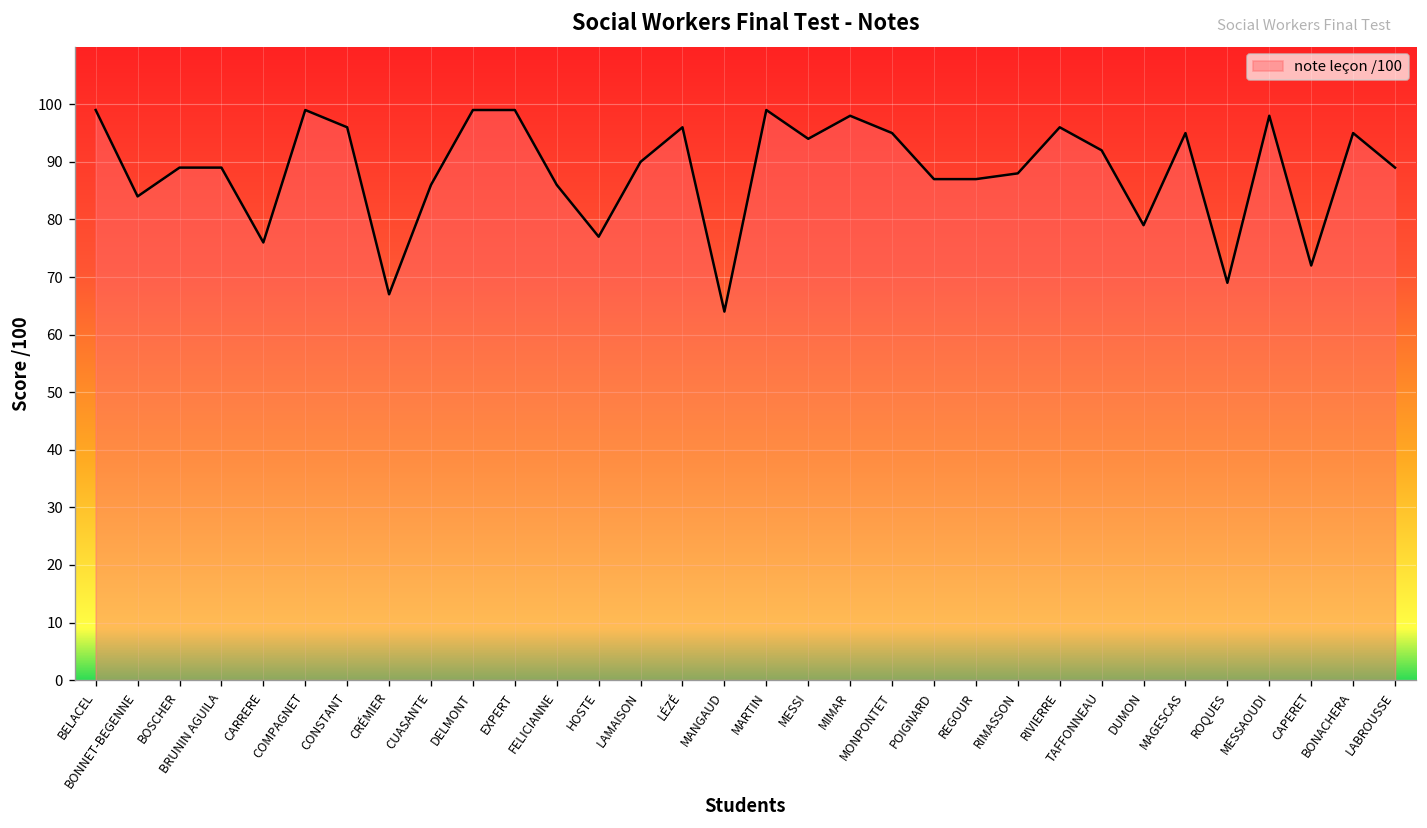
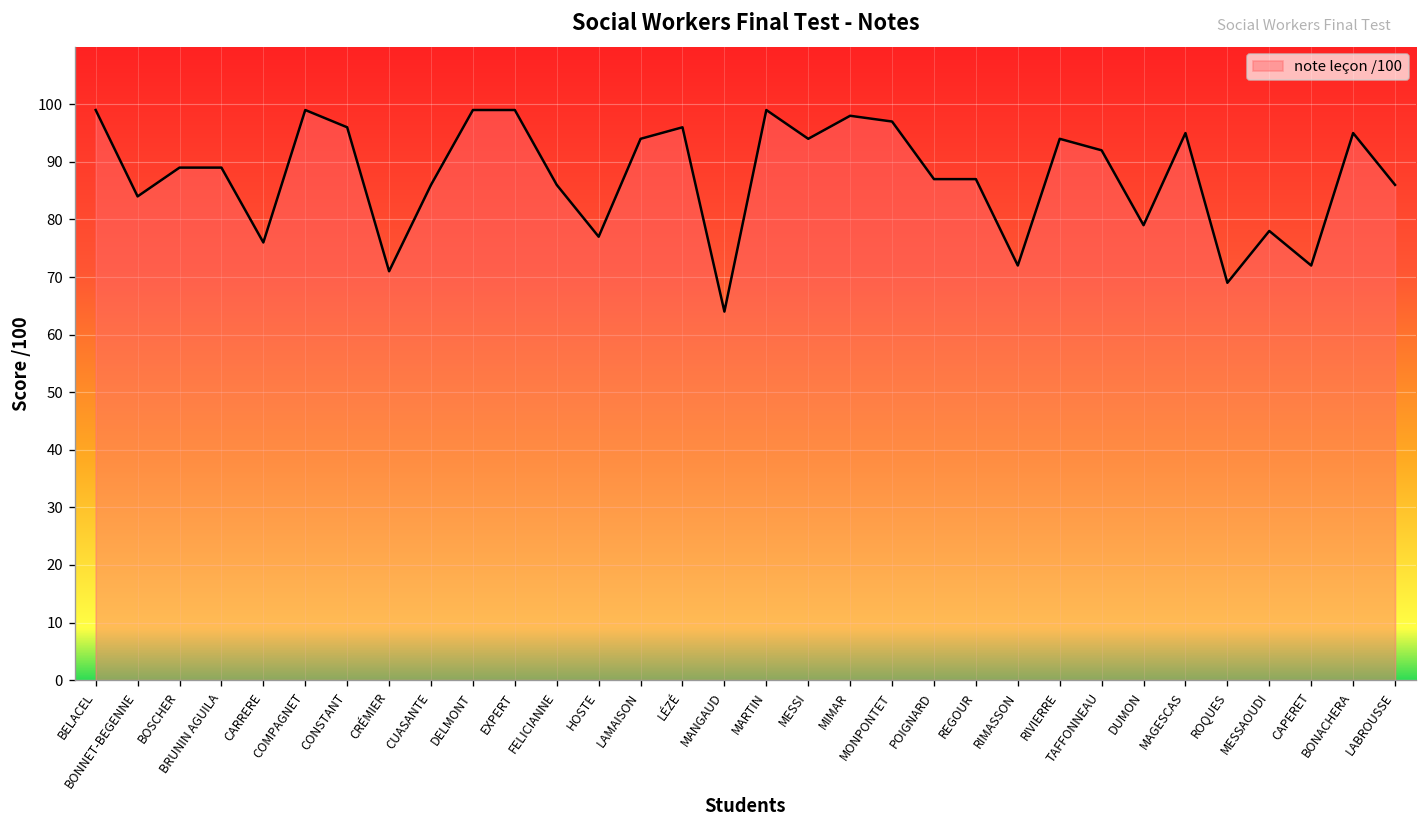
  {
    "BELACEL": 99,
    "BONNET-BEGENNE": 84,
    "BOSCHER": 89,
    "BRUNIN AGUILA": 89,
    "CARRERE": 76,
    "COMPAGNET": 99,
    "CONSTANT": 96,
-   "CRÉMIER": 67,
+   "CRÉMIER": 71,
    "CUASANTE": 86,
    "DELMONT": 99,
    "EXPERT": 99,
    "FELICIANNE": 86,
    "HOSTE": 77,
-   "LAMAISON": 90,
+   "LAMAISON": 94,
    "LÉZÉ": 96,
    "MANGAUD": 64,
    "MARTIN": 99,
    "MESSI": 94,
    "MIMAR": 98,
-   "MONPONTET": 95,
+   "MONPONTET": 97,
    "POIGNARD": 87,
    "REGOUR": 87,
-   "RIMASSON": 88,
-   "RIVIERRE": 96,
+   "RIMASSON": 72,
+   "RIVIERRE": 94,
    "TAFFONNEAU": 92,
    "DUMON": 79,
    "MAGESCAS": 95,
    "ROQUES": 69,
-   "MESSAOUDI": 98,
+   "MESSAOUDI": 78,
    "CAPERET": 72,
    "BONACHERA": 95,
-   "LABROUSSE": 89
+   "LABROUSSE": 86
  }
